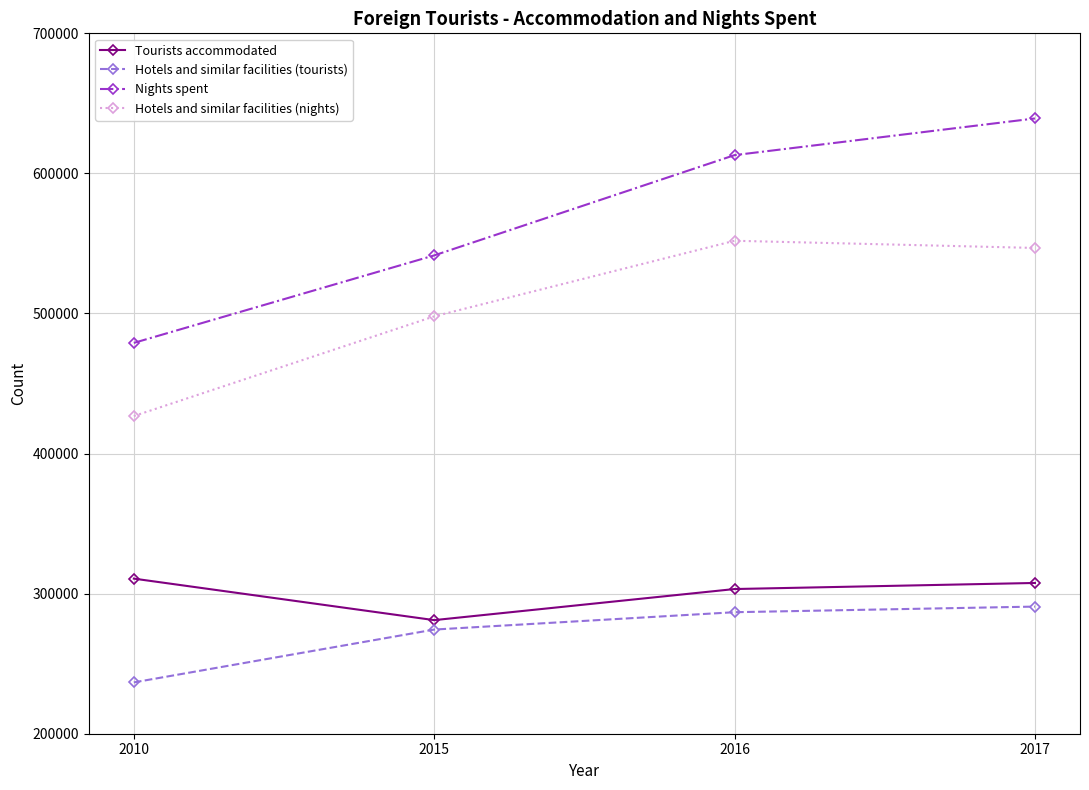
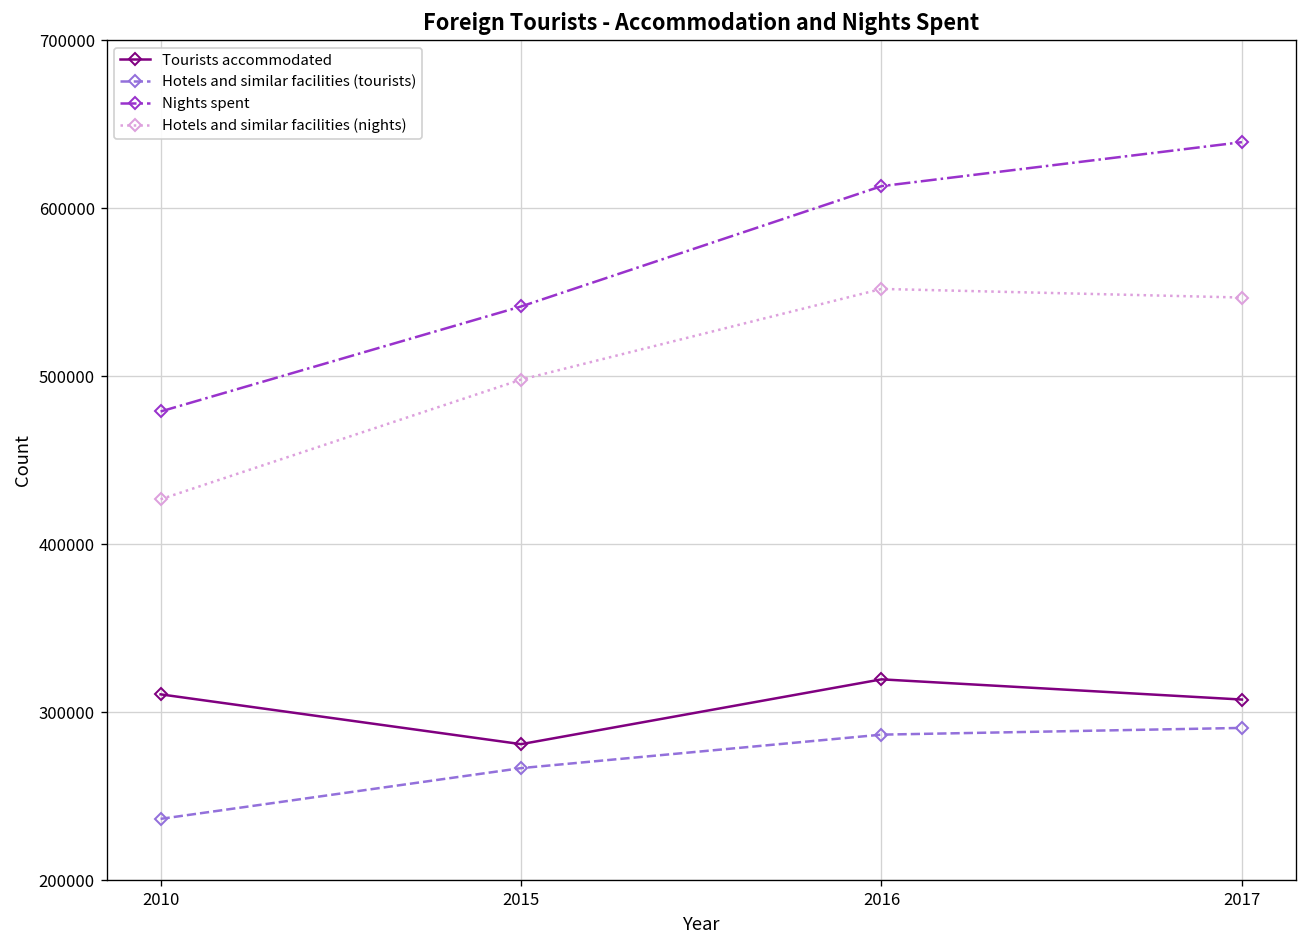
  {
    "Tourists accommodated": {
      "2010": 311000,
      "2015": 281000,
-     "2016": 303000,
+     "2016": 320000,
      "2017": 308000
    },
    "Hotels and similar facilities (tourists)": {
      "2010": 237000,
-     "2015": 274000,
+     "2015": 267000,
      "2016": 287000,
      "2017": 291000
    },
    "Nights spent": {
      "2010": 479000,
      "2015": 541000,
      "2016": 613000,
      "2017": 639000
    },
    "Hotels and similar facilities (nights)": {
      "2010": 427000,
      "2015": 498000,
      "2016": 552000,
      "2017": 547000
    }
  }
